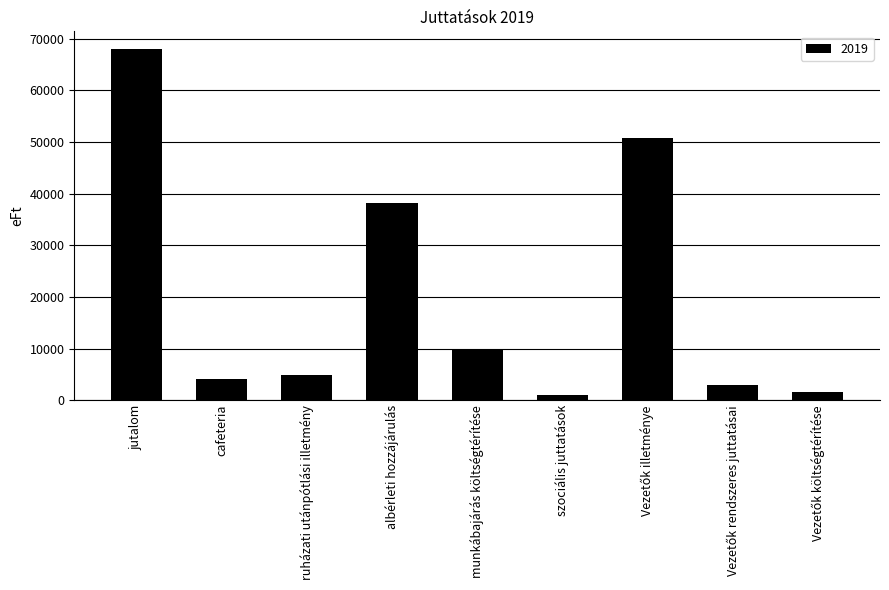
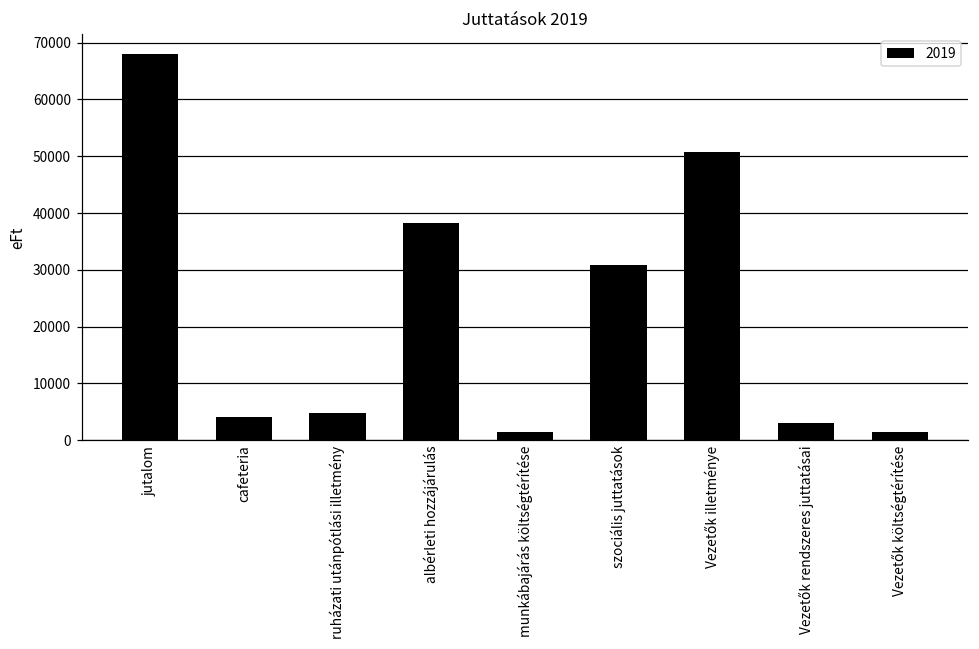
  {
    "jutalom": 68000,
    "cafeteria": 4000,
    "ruházati utánpótlási illetmény": 5000,
    "albérleti hozzájárulás": 38000,
-   "munkábajárás költségtérítése": 10000,
-   "szociális juttatások": 1000,
+   "munkábajárás költségtérítése": 2000,
+   "szociális juttatások": 31000,
    "Vezetők illetménye": 51000,
    "Vezetők rendszeres juttatásai": 3000,
    "Vezetők költségtérítése": 2000
  }
